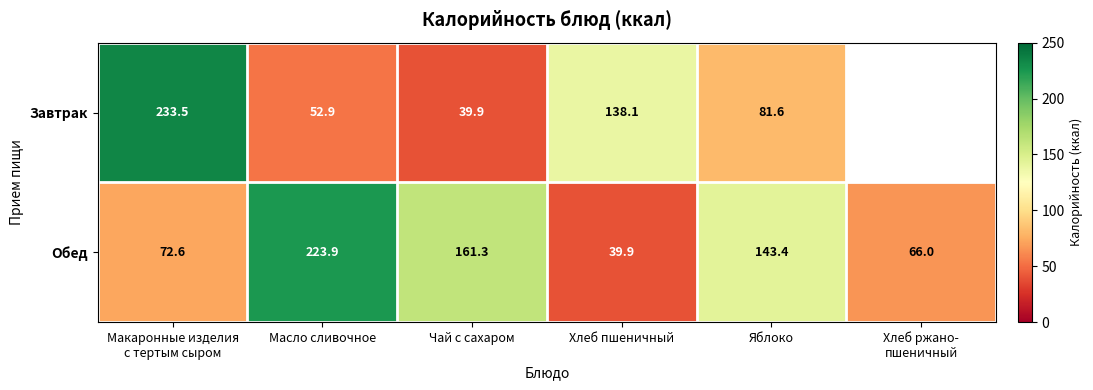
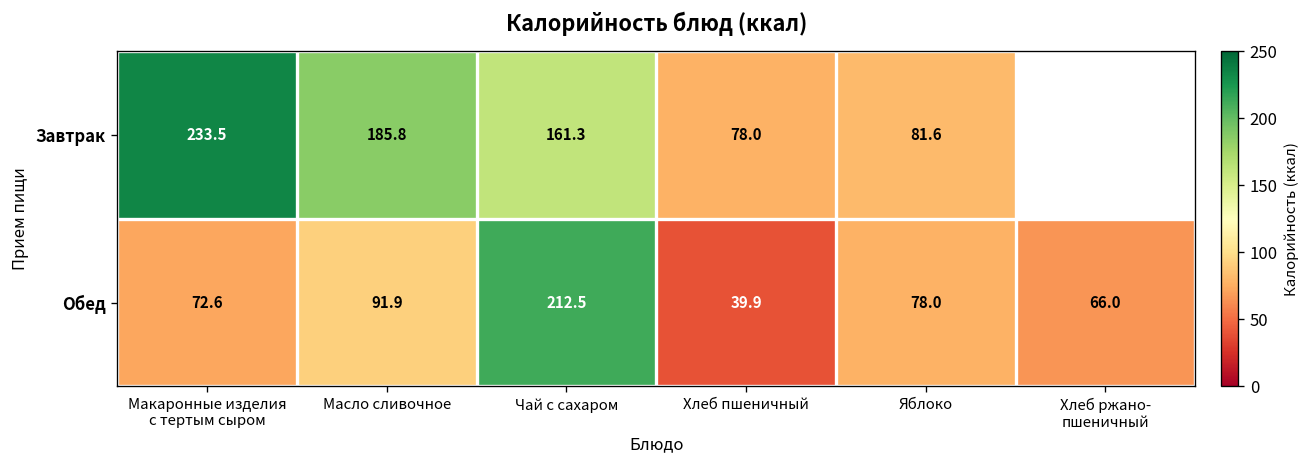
  {
    "Завтрак": {
      "Макаронные изделия с тертым сыром": 233.5,
-     "Масло сливочное": 52.9,
-     "Чай с сахаром": 39.9,
-     "Хлеб пшеничный": 138.1,
+     "Масло сливочное": 185.8,
+     "Чай с сахаром": 161.3,
+     "Хлеб пшеничный": 78.0,
      "Яблоко": 81.6
    },
    "Обед": {
      "Макаронные изделия с тертым сыром": 72.6,
-     "Масло сливочное": 223.9,
-     "Чай с сахаром": 161.3,
+     "Масло сливочное": 91.9,
+     "Чай с сахаром": 212.5,
      "Хлеб пшеничный": 39.9,
-     "Яблоко": 143.4,
+     "Яблоко": 78.0,
      "Хлеб ржано- пшеничный": 66.0
    }
  }
